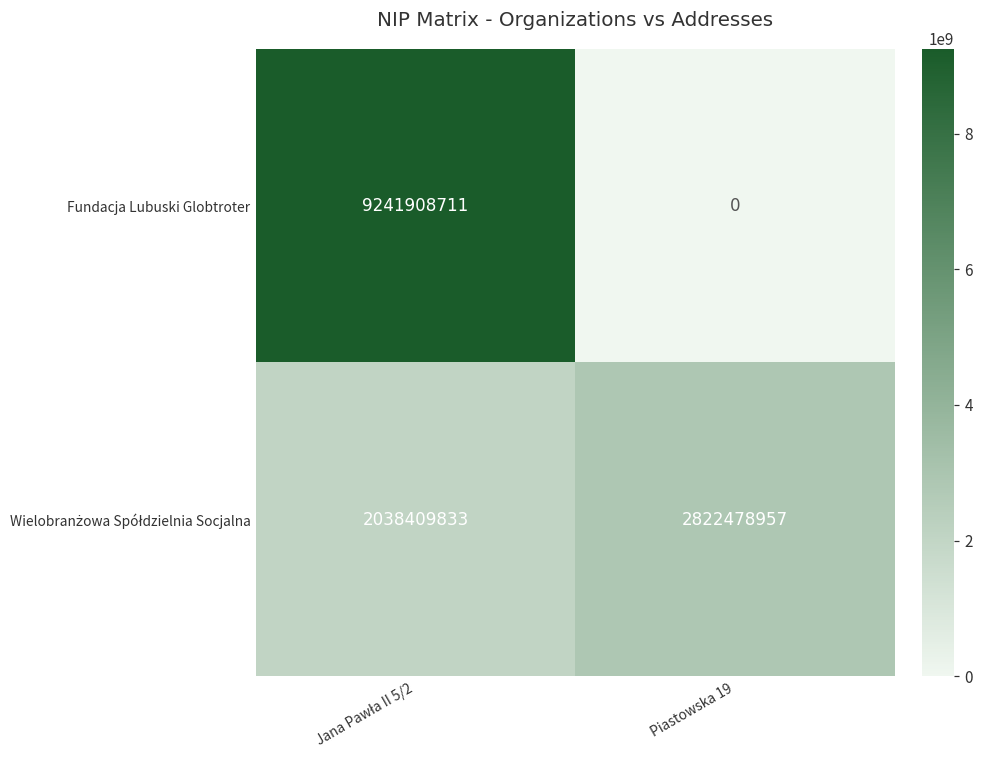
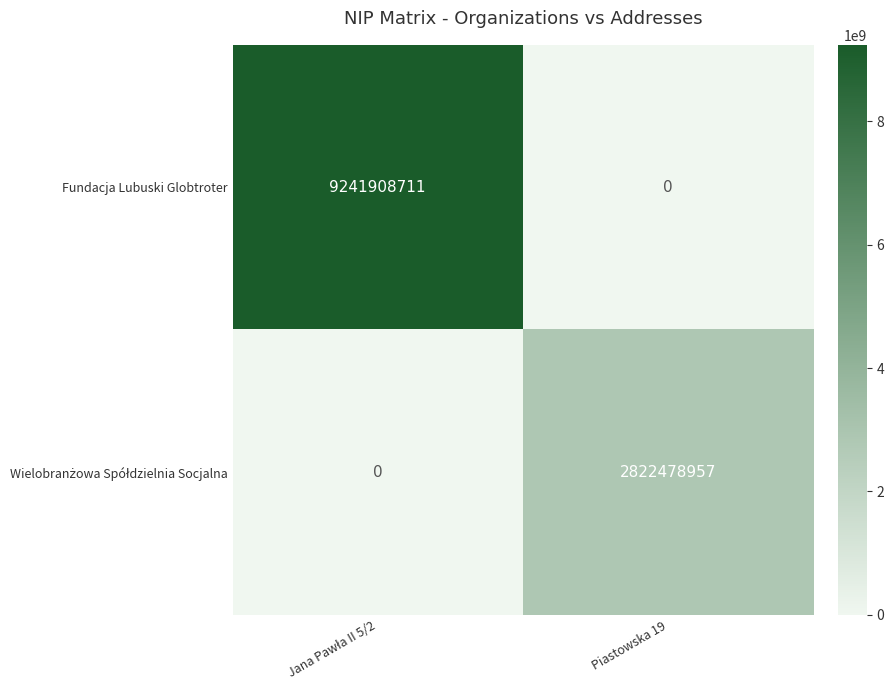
  {
    "Fundacja Lubuski Globtroter": {
      "Jana Pawła II 5/2": 9241908711,
      "Piastowska 19": 0
    },
    "Wielobranżowa Spółdzielnia Socjalna": {
-     "Jana Pawła II 5/2": 2038409833,
+     "Jana Pawła II 5/2": 0,
      "Piastowska 19": 2822478957
    }
  }
